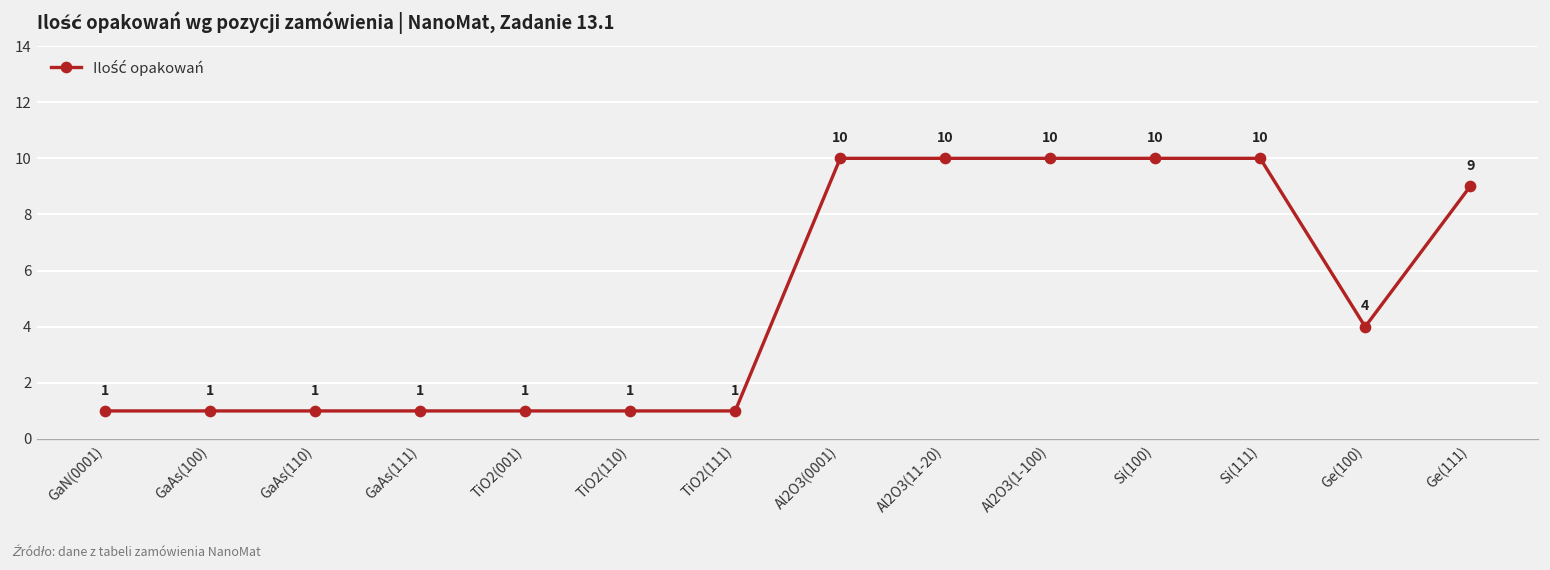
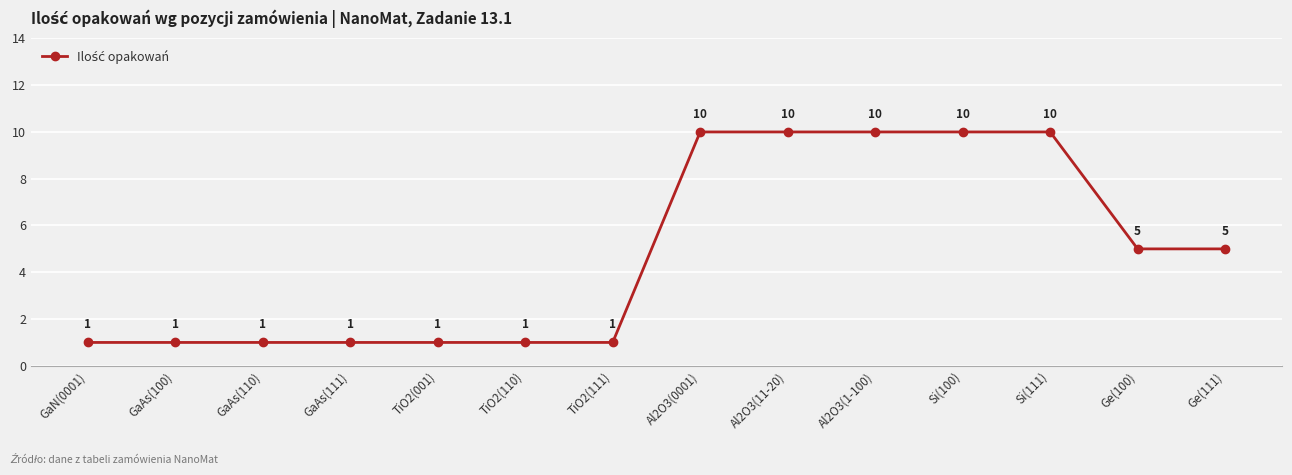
  {
    "GaN(0001)": 1,
    "GaAs(100)": 1,
    "GaAs(110)": 1,
    "GaAs(111)": 1,
    "TiO2(001)": 1,
    "TiO2(110)": 1,
    "TiO2(111)": 1,
    "Al2O3(0001)": 10,
    "Al2O3(11-20)": 10,
    "Al2O3(1-100)": 10,
    "Si(100)": 10,
    "Si(111)": 10,
-   "Ge(100)": 4,
-   "Ge(111)": 9
+   "Ge(100)": 5,
+   "Ge(111)": 5
  }
